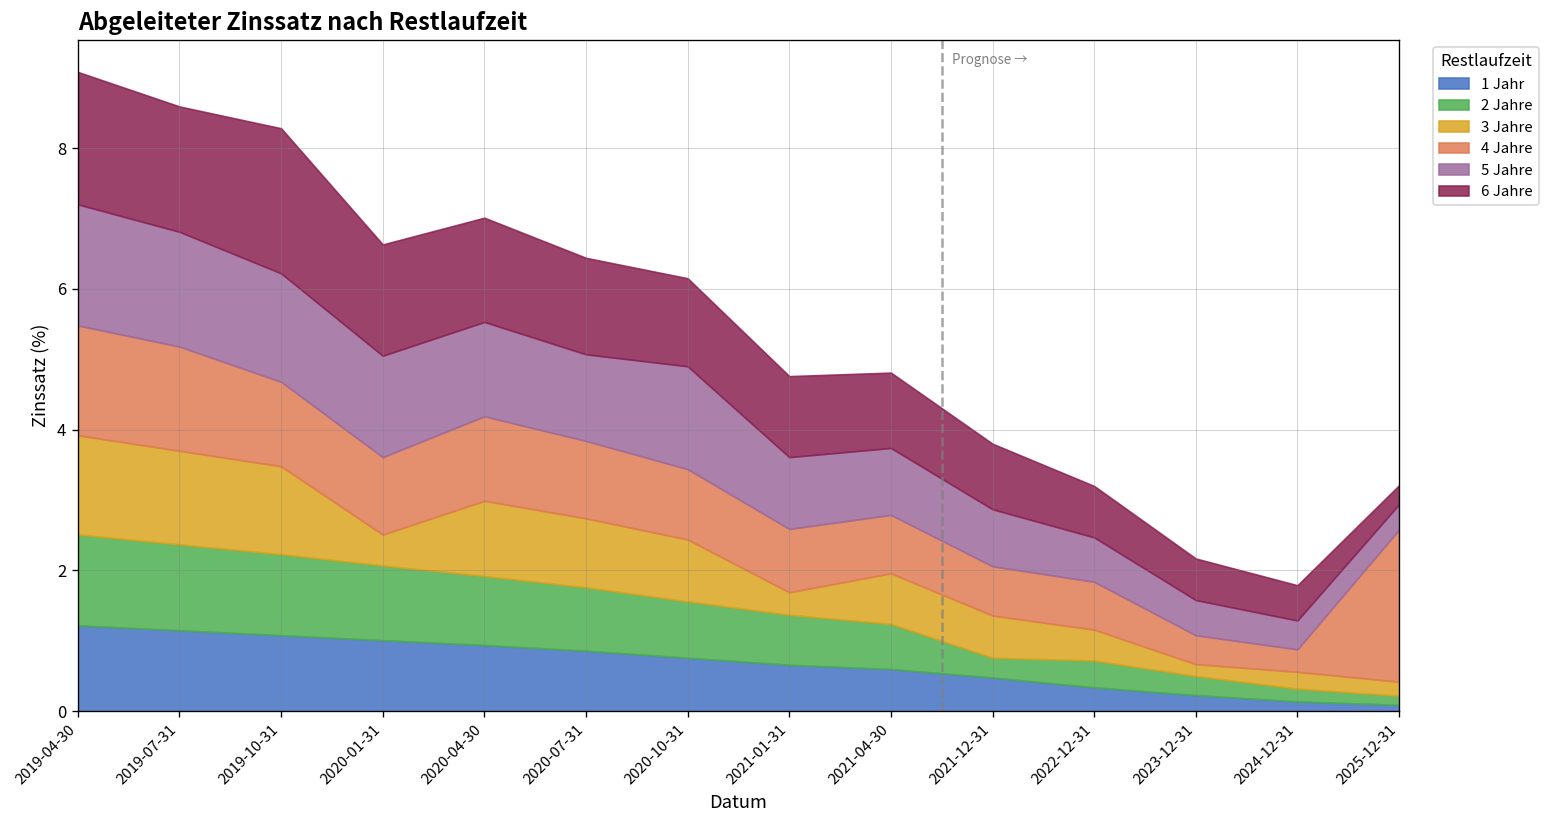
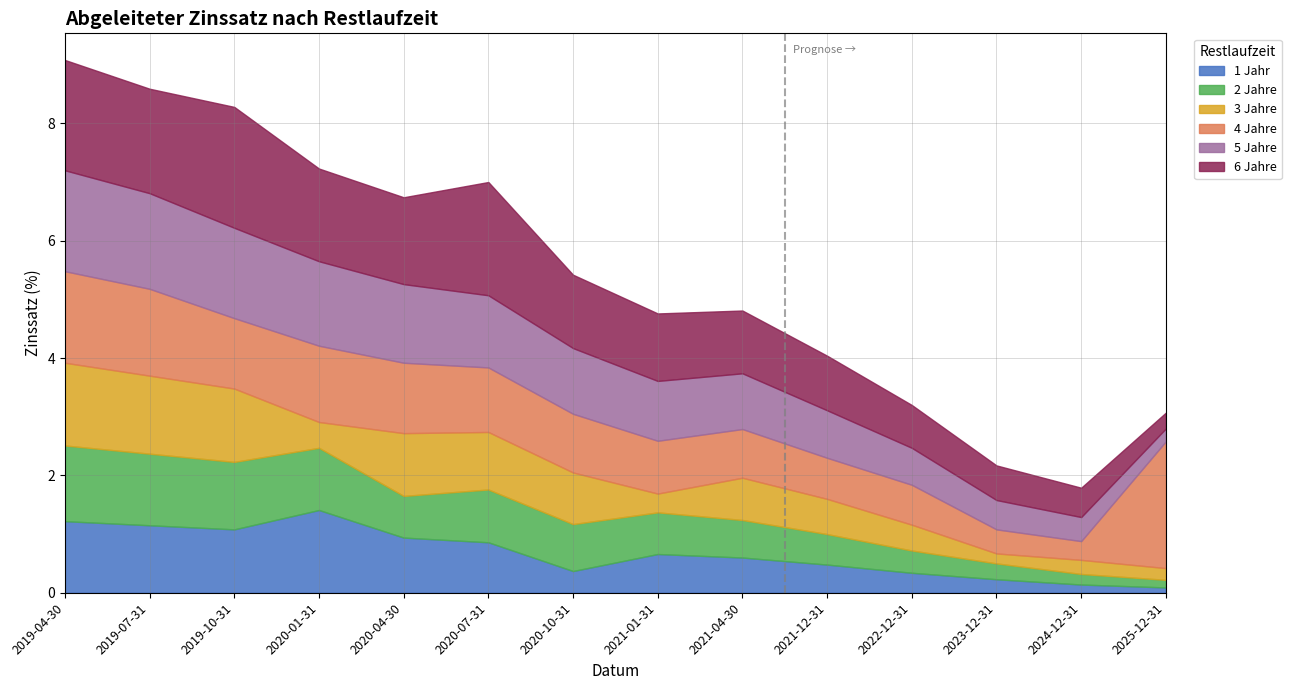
  {
    "1 Jahr": {
      "2019-04-30": 1.2,
      "2019-07-31": 1.2,
      "2019-10-31": 1.1,
-     "2020-01-31": 1.0,
+     "2020-01-31": 1.4,
      "2020-04-30": 0.9,
      "2020-07-31": 0.9,
-     "2020-10-31": 0.8,
+     "2020-10-31": 0.4,
      "2021-01-31": 0.7,
      "2021-04-30": 0.6,
      "2021-12-31": 0.5,
      "2022-12-31": 0.3,
      "2023-12-31": 0.2,
      "2024-12-31": 0.1,
      "2025-12-31": 0.1
    },
    "2 Jahre": {
      "2019-04-30": 1.3,
      "2019-07-31": 1.2,
      "2019-10-31": 1.2,
      "2020-01-31": 1.1,
-     "2020-04-30": 1.0,
+     "2020-04-30": 0.7,
      "2020-07-31": 0.9,
      "2020-10-31": 0.8,
      "2021-01-31": 0.7,
      "2021-04-30": 0.6,
-     "2021-12-31": 0.3,
+     "2021-12-31": 0.5,
      "2022-12-31": 0.4,
      "2023-12-31": 0.3,
      "2024-12-31": 0.2,
      "2025-12-31": 0.1
    },
    "3 Jahre": {
      "2019-04-30": 1.4,
      "2019-07-31": 1.3,
      "2019-10-31": 1.3,
      "2020-01-31": 0.4,
      "2020-04-30": 1.1,
      "2020-07-31": 1.0,
      "2020-10-31": 0.9,
      "2021-01-31": 0.3,
      "2021-04-30": 0.7,
      "2021-12-31": 0.6,
      "2022-12-31": 0.4,
      "2023-12-31": 0.2,
      "2024-12-31": 0.2,
      "2025-12-31": 0.2
    },
    "4 Jahre": {
      "2019-04-30": 1.6,
      "2019-07-31": 1.5,
      "2019-10-31": 1.2,
-     "2020-01-31": 1.1,
+     "2020-01-31": 1.3,
      "2020-04-30": 1.2,
      "2020-07-31": 1.1,
      "2020-10-31": 1.0,
      "2021-01-31": 0.9,
      "2021-04-30": 0.8,
      "2021-12-31": 0.7,
      "2022-12-31": 0.7,
      "2023-12-31": 0.4,
      "2024-12-31": 0.3,
      "2025-12-31": 2.2
    },
    "5 Jahre": {
      "2019-04-30": 1.7,
      "2019-07-31": 1.6,
      "2019-10-31": 1.5,
      "2020-01-31": 1.4,
      "2020-04-30": 1.3,
      "2020-07-31": 1.2,
-     "2020-10-31": 1.5,
+     "2020-10-31": 1.1,
      "2021-01-31": 1.0,
      "2021-04-30": 1.0,
      "2021-12-31": 0.8,
      "2022-12-31": 0.6,
      "2023-12-31": 0.5,
      "2024-12-31": 0.4,
-     "2025-12-31": 0.4
+     "2025-12-31": 0.2
    },
    "6 Jahre": {
      "2019-04-30": 1.9,
      "2019-07-31": 1.8,
      "2019-10-31": 2.1,
      "2020-01-31": 1.6,
      "2020-04-30": 1.5,
-     "2020-07-31": 1.4,
+     "2020-07-31": 1.9,
      "2020-10-31": 1.3,
      "2021-01-31": 1.1,
      "2021-04-30": 1.1,
      "2021-12-31": 0.9,
      "2022-12-31": 0.7,
      "2023-12-31": 0.6,
      "2024-12-31": 0.5,
      "2025-12-31": 0.3
    }
  }
